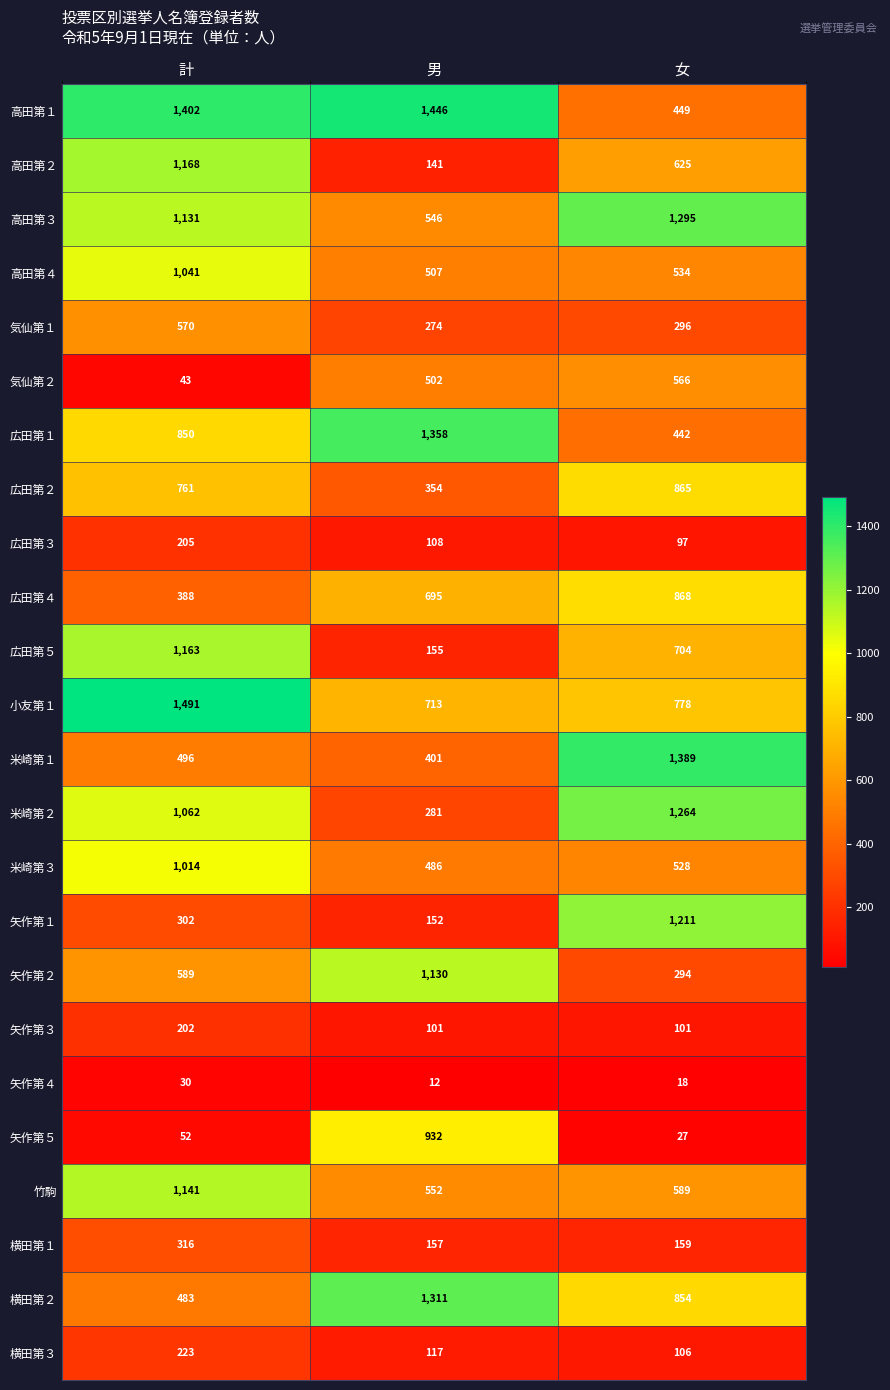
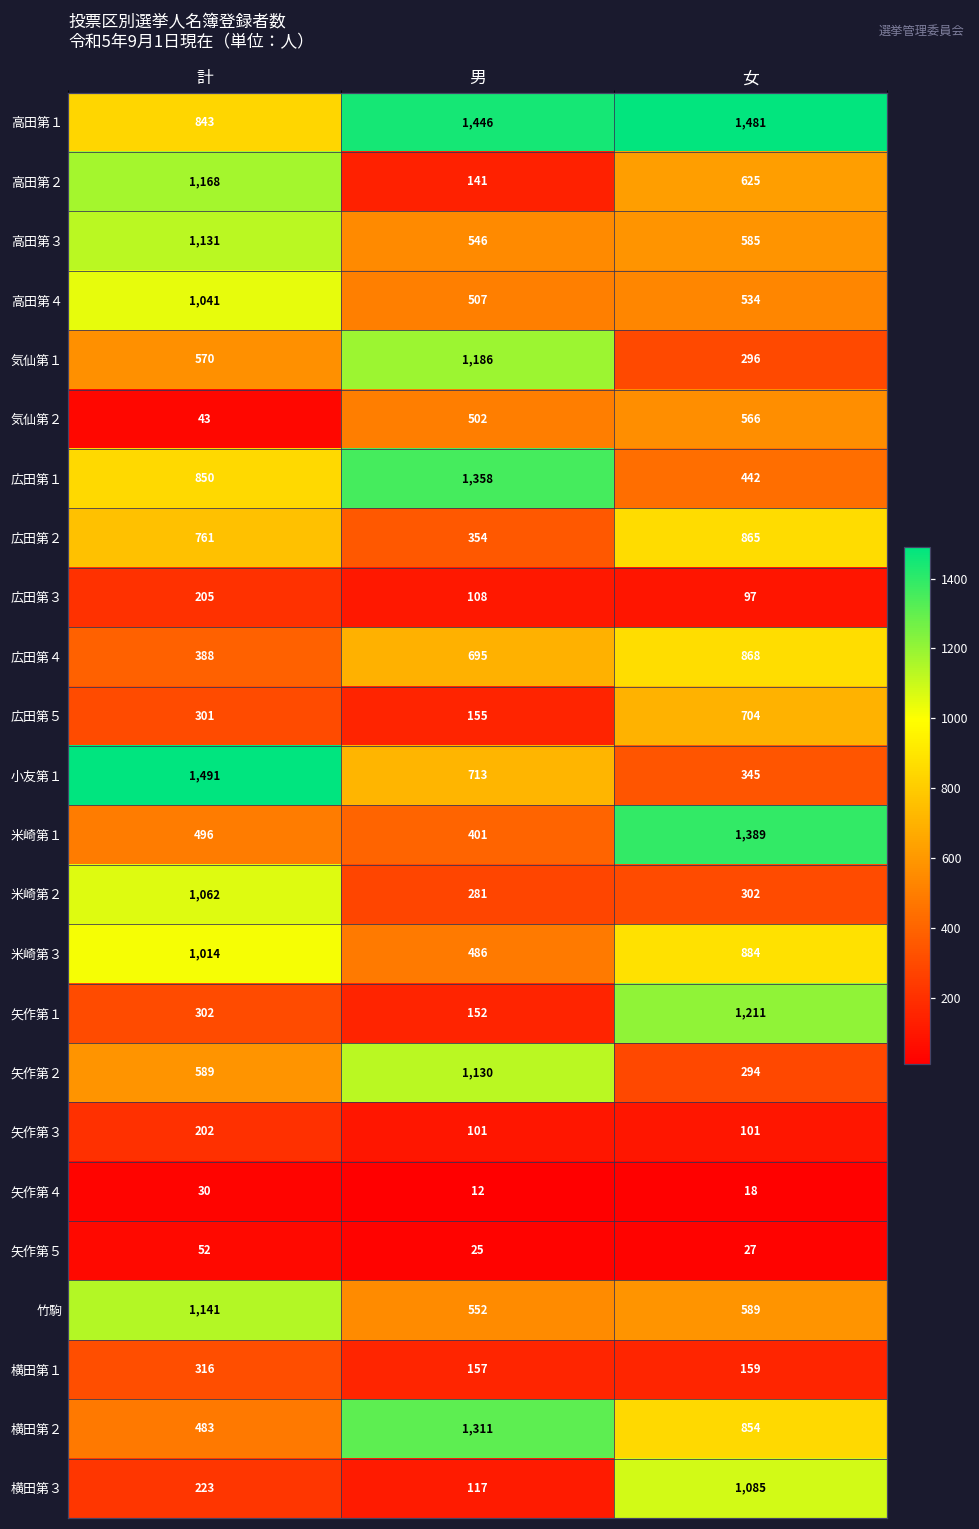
  {
    "高田第１": {
-     "計": "1,402",
+     "計": "843",
      "男": "1,446",
-     "女": "449"
+     "女": "1,481"
    },
    "高田第２": {
      "計": "1,168",
      "男": "141",
      "女": "625"
    },
    "高田第３": {
      "計": "1,131",
      "男": "546",
-     "女": "1,295"
+     "女": "585"
    },
    "高田第４": {
      "計": "1,041",
      "男": "507",
      "女": "534"
    },
    "気仙第１": {
      "計": "570",
-     "男": "274",
+     "男": "1,186",
      "女": "296"
    },
    "気仙第２": {
      "計": "43",
      "男": "502",
      "女": "566"
    },
    "広田第１": {
      "計": "850",
      "男": "1,358",
      "女": "442"
    },
    "広田第２": {
      "計": "761",
      "男": "354",
      "女": "865"
    },
    "広田第３": {
      "計": "205",
      "男": "108",
      "女": "97"
    },
    "広田第４": {
      "計": "388",
      "男": "695",
      "女": "868"
    },
    "広田第５": {
-     "計": "1,163",
+     "計": "301",
      "男": "155",
      "女": "704"
    },
    "小友第１": {
      "計": "1,491",
      "男": "713",
-     "女": "778"
+     "女": "345"
    },
    "米崎第１": {
      "計": "496",
      "男": "401",
      "女": "1,389"
    },
    "米崎第２": {
      "計": "1,062",
      "男": "281",
-     "女": "1,264"
+     "女": "302"
    },
    "米崎第３": {
      "計": "1,014",
      "男": "486",
-     "女": "528"
+     "女": "884"
    },
    "矢作第１": {
      "計": "302",
      "男": "152",
      "女": "1,211"
    },
    "矢作第２": {
      "計": "589",
      "男": "1,130",
      "女": "294"
    },
    "矢作第３": {
      "計": "202",
      "男": "101",
      "女": "101"
    },
    "矢作第４": {
      "計": "30",
      "男": "12",
      "女": "18"
    },
    "矢作第５": {
      "計": "52",
-     "男": "932",
+     "男": "25",
      "女": "27"
    },
    "竹駒": {
      "計": "1,141",
      "男": "552",
      "女": "589"
    },
    "横田第１": {
      "計": "316",
      "男": "157",
      "女": "159"
    },
    "横田第２": {
      "計": "483",
      "男": "1,311",
      "女": "854"
    },
    "横田第３": {
      "計": "223",
      "男": "117",
-     "女": "106"
+     "女": "1,085"
    }
  }
